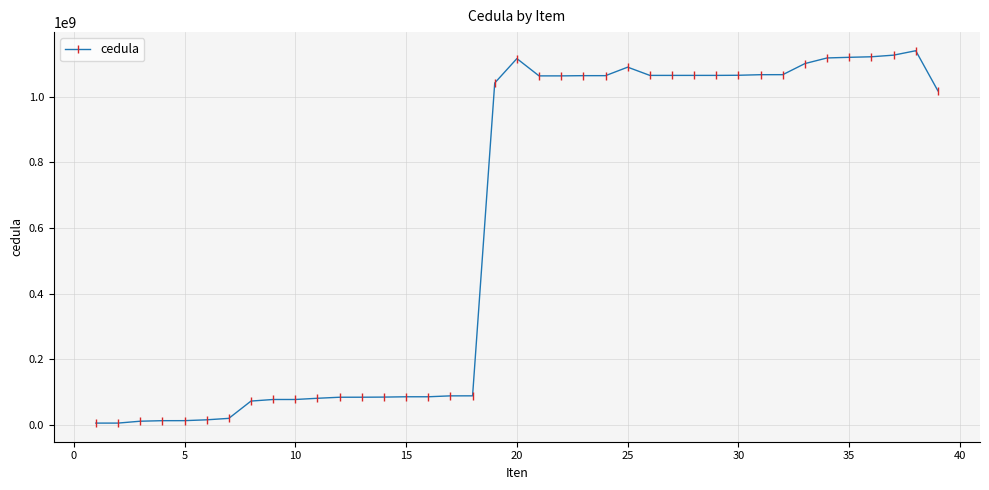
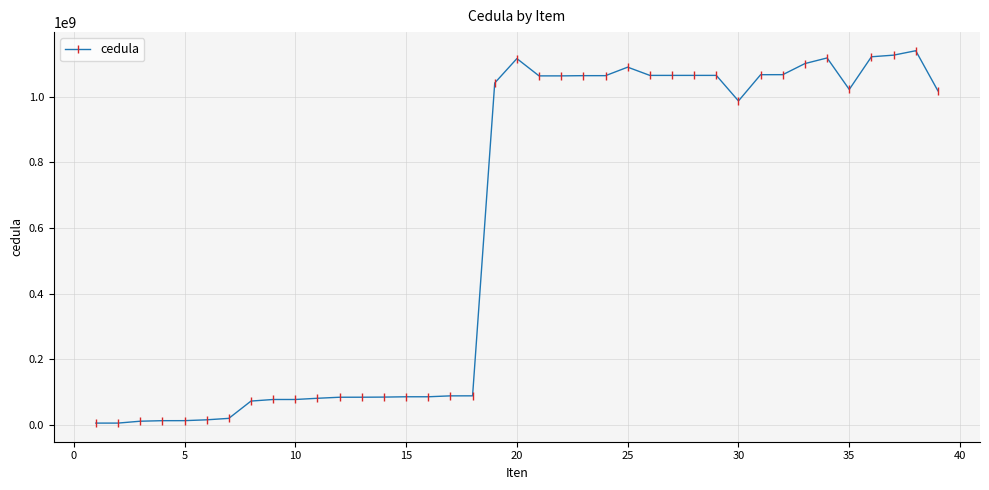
  {
    "5": 10000000,
    "10": 80000000,
    "15": 90000000,
    "20": 1120000000,
    "25": 1090000000,
-   "30": 1070000000,
-   "35": 1120000000
+   "30": 990000000,
+   "35": 1020000000
  }
